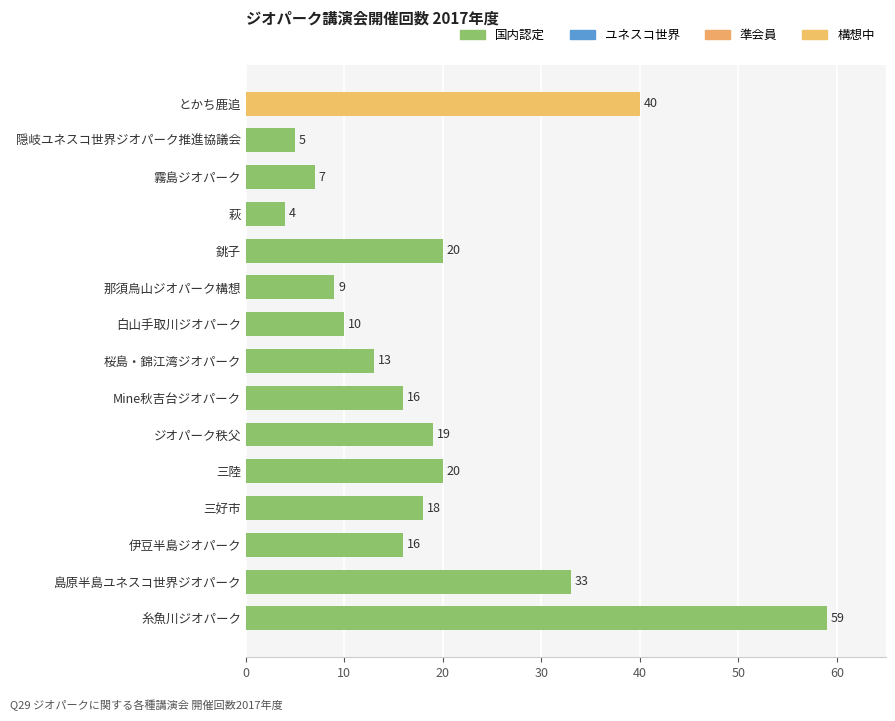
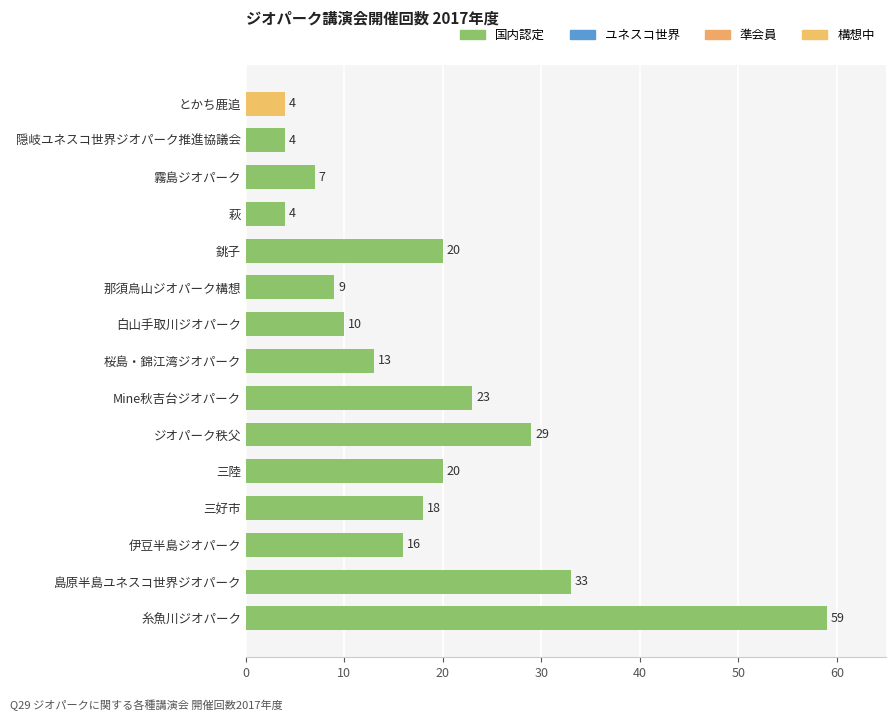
  {
-   "とかち鹿追": 40,
-   "隠岐ユネスコ世界ジオパーク推進協議会": 5,
+   "とかち鹿追": 4,
+   "隠岐ユネスコ世界ジオパーク推進協議会": 4,
    "霧島ジオパーク": 7,
    "萩": 4,
    "銚子": 20,
    "那須烏山ジオパーク構想": 9,
    "白山手取川ジオパーク": 10,
    "桜島・錦江湾ジオパーク": 13,
-   "Mine秋吉台ジオパーク": 16,
-   "ジオパーク秩父": 19,
+   "Mine秋吉台ジオパーク": 23,
+   "ジオパーク秩父": 29,
    "三陸": 20,
    "三好市": 18,
    "伊豆半島ジオパーク": 16,
    "島原半島ユネスコ世界ジオパーク": 33,
    "糸魚川ジオパーク": 59
  }
